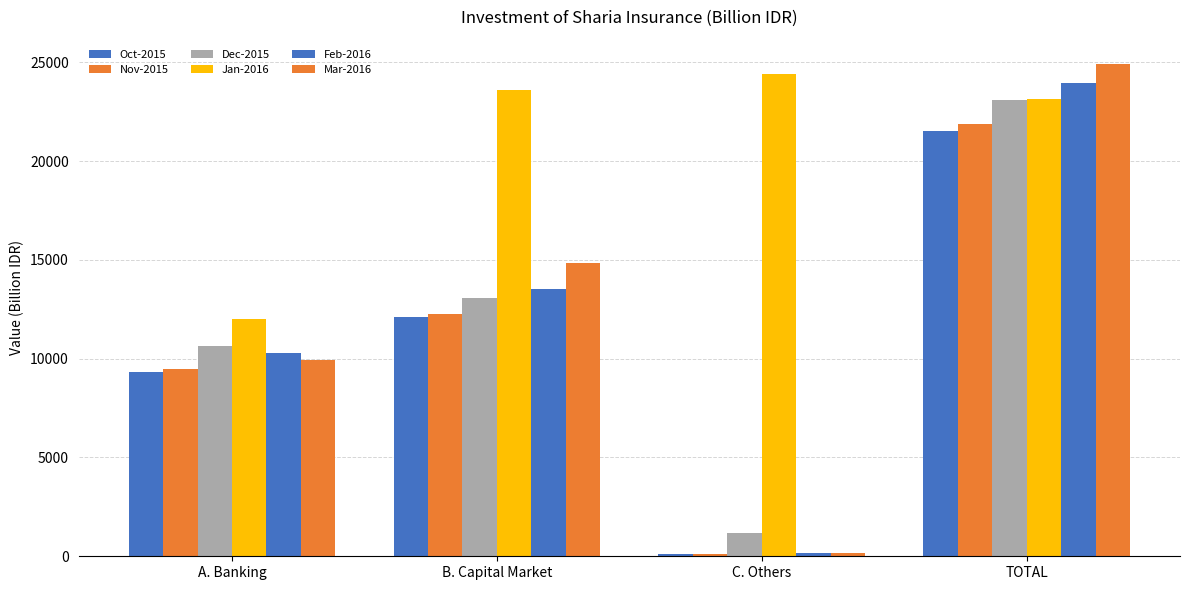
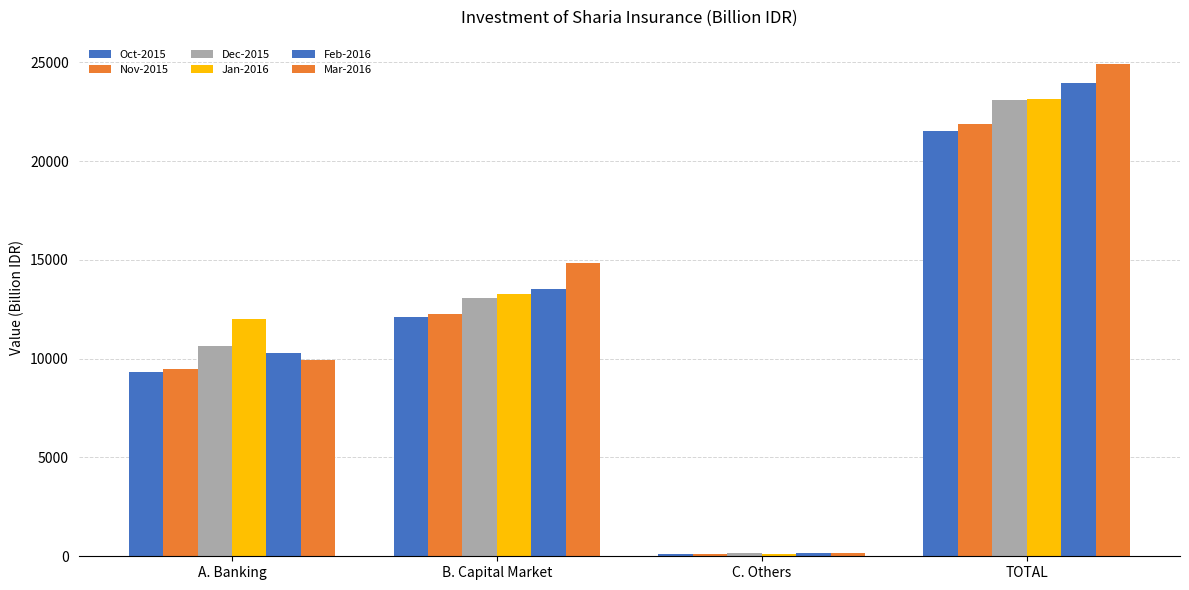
  {
    "Dec-2015": {
      "A. Banking": 10700,
      "B. Capital Market": 13100,
-     "C. Others": 1200,
+     "C. Others": 100,
      "TOTAL": 23100
    },
    "Jan-2016": {
      "A. Banking": 12000,
-     "B. Capital Market": 23600,
-     "C. Others": 24400,
+     "B. Capital Market": 13300,
+     "C. Others": 100,
      "TOTAL": 23100
    }
  }
